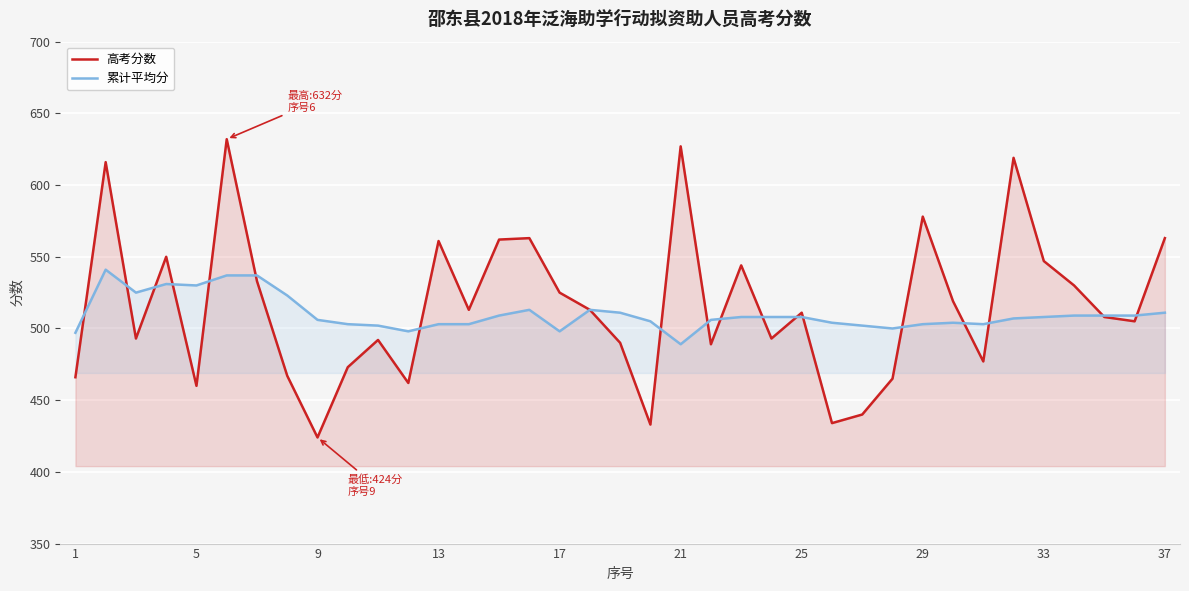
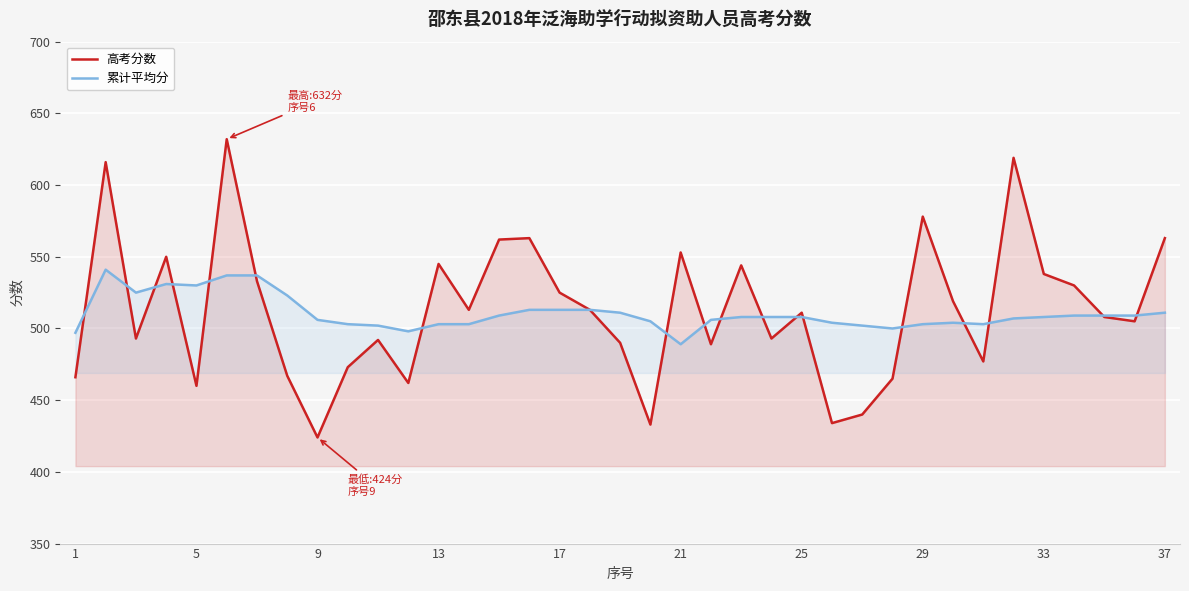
  {
    "高考分数": {
      "1": 466,
      "5": 460,
-     "13": 561,
+     "13": 545,
      "17": 525,
-     "21": 627,
+     "21": 553,
      "25": 511,
      "29": 578,
-     "33": 547,
+     "33": 538,
      "37": 563
    },
    "累计平均分": {
      "1": 497,
      "5": 530,
      "9": 506,
      "13": 503,
-     "17": 498,
+     "17": 513,
      "21": 489,
      "25": 508,
      "29": 503,
      "33": 508,
      "37": 511
    }
  }
